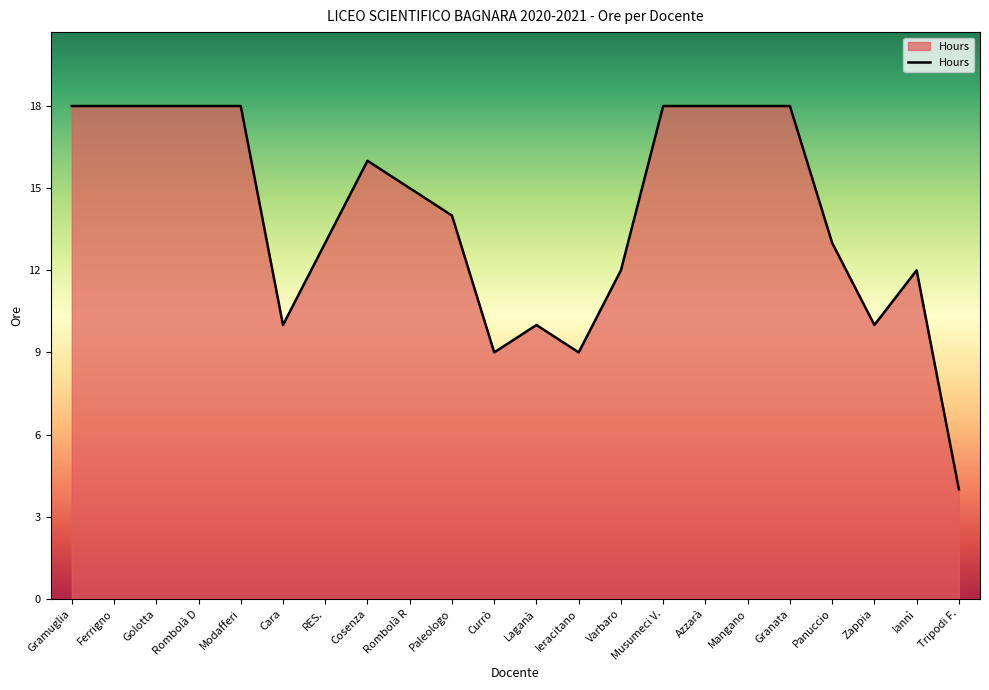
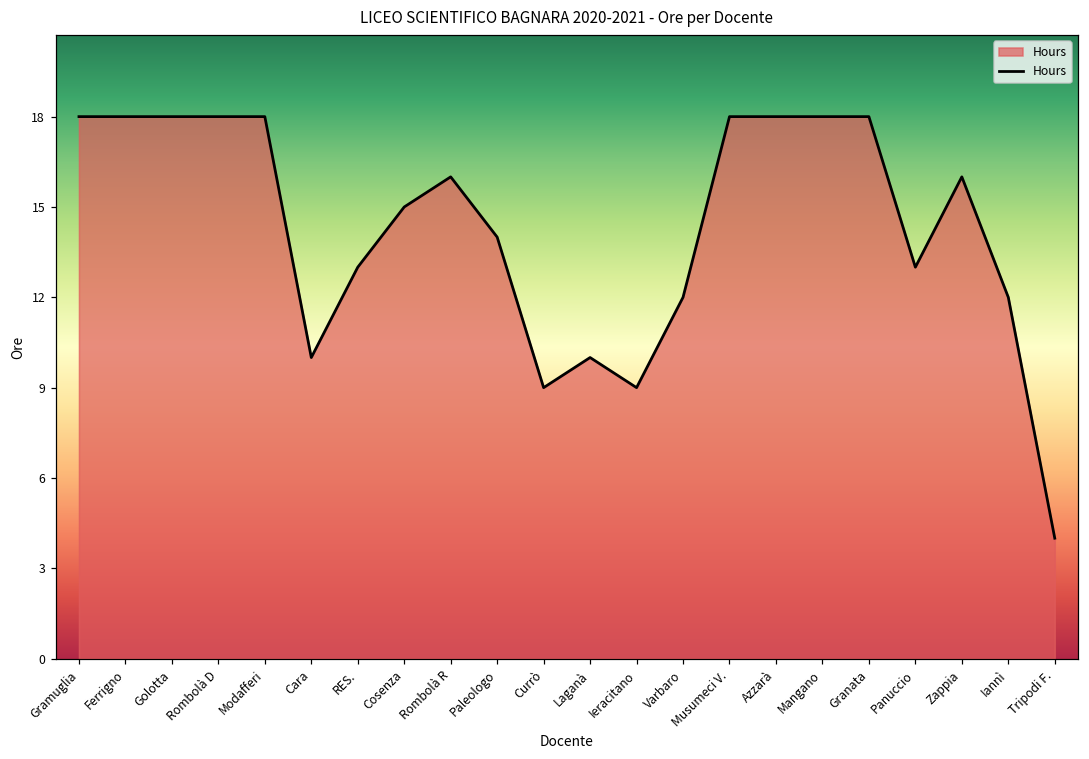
  {
    "Gramuglia": 18,
    "Ferrigno": 18,
    "Golotta": 18,
    "Rombolà D": 18,
    "Modafferi": 18,
    "Cara": 10,
    "RES.": 13,
-   "Cosenza": 16,
-   "Rombolà R": 15,
+   "Cosenza": 15,
+   "Rombolà R": 16,
    "Paleologo": 14,
    "Currò": 9,
    "Laganà": 10,
    "Ieracitano": 9,
    "Varbaro": 12,
    "Musumeci V.": 18,
    "Azzarà": 18,
    "Mangano": 18,
    "Granata": 18,
    "Panuccio": 13,
-   "Zappia": 10,
+   "Zappia": 16,
    "Iannì": 12,
    "Tripodi F.": 4
  }
